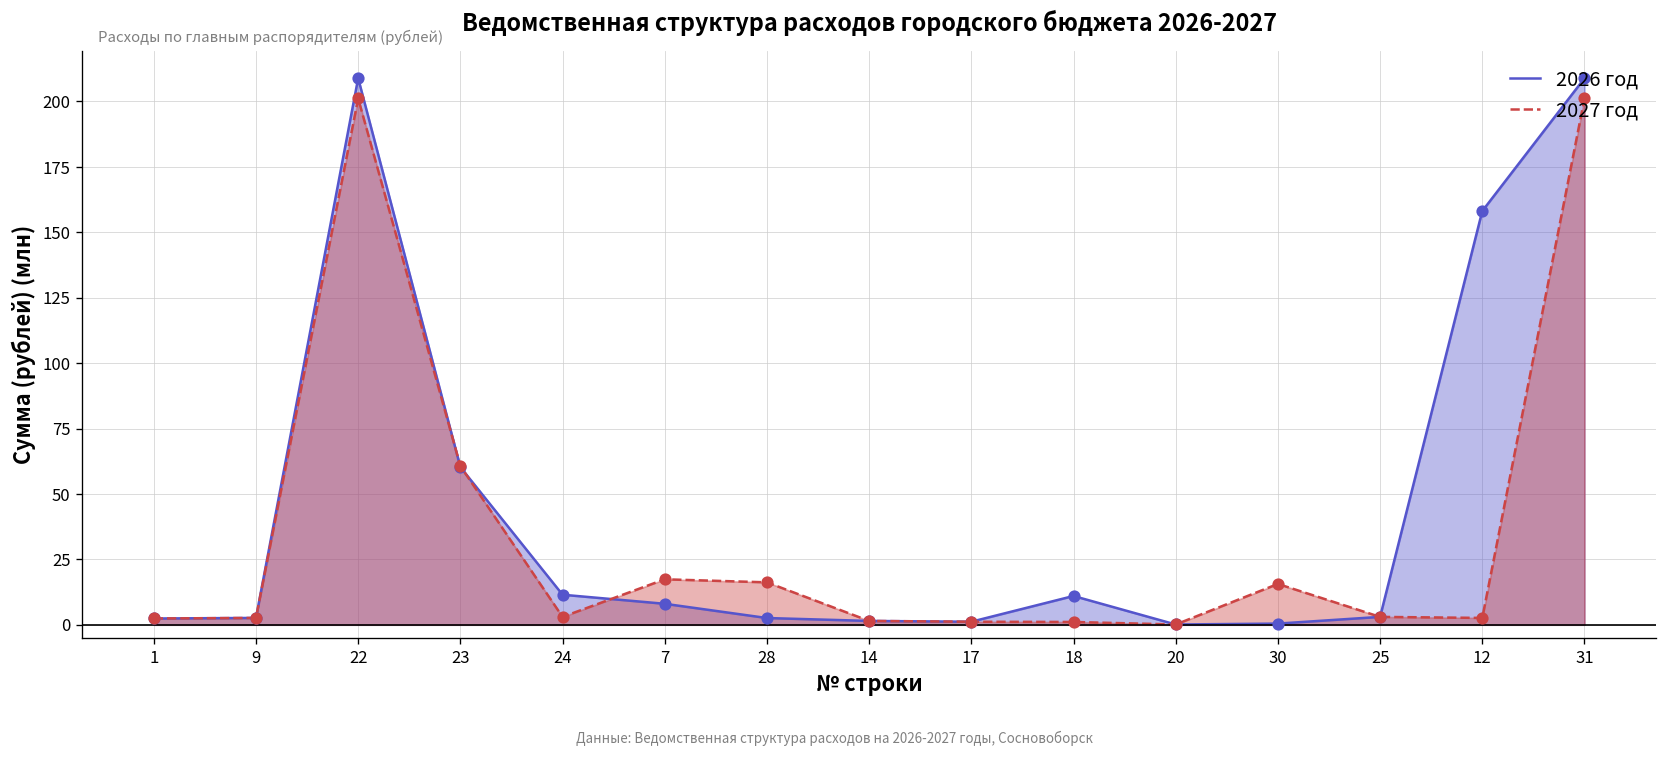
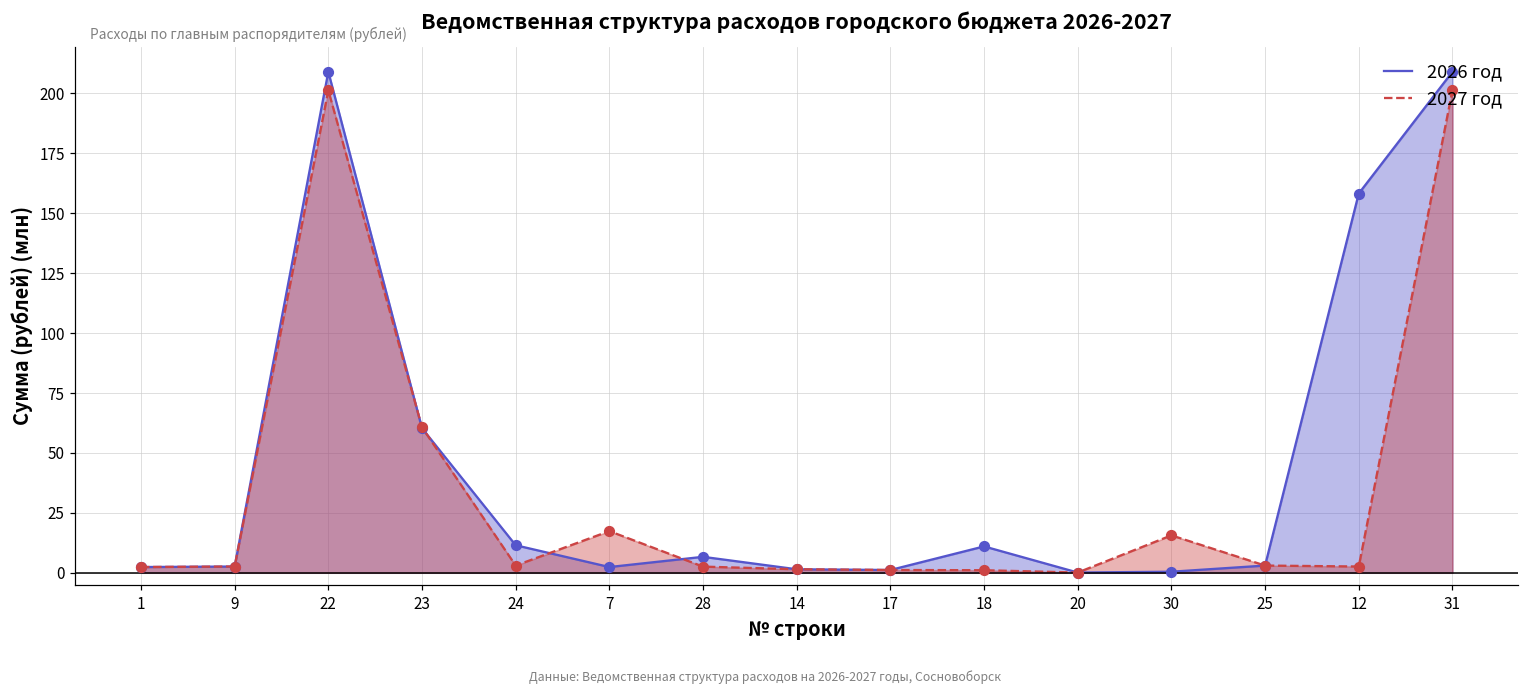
  {
    "2026 год": {
      "22": 209,
      "24": 11,
-     "7": 8,
-     "28": 3,
+     "7": 2,
+     "28": 7,
      "18": 11,
      "30": 0,
      "12": 158,
      "31": 209
    },
    "2027 год": {
      "22": 201,
      "24": 3,
      "7": 17,
-     "28": 16,
+     "28": 3,
      "18": 1,
      "30": 16,
      "12": 3,
      "31": 201
    }
  }
